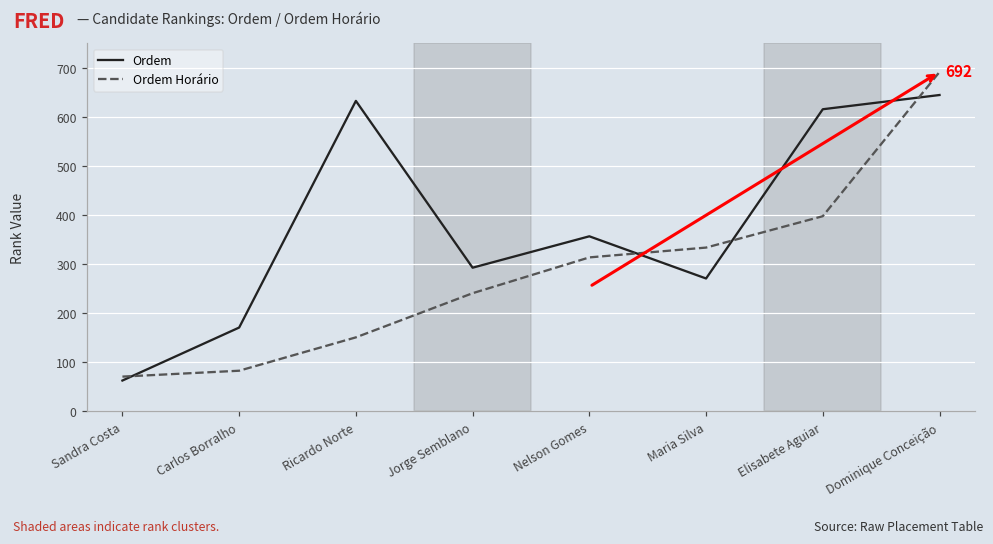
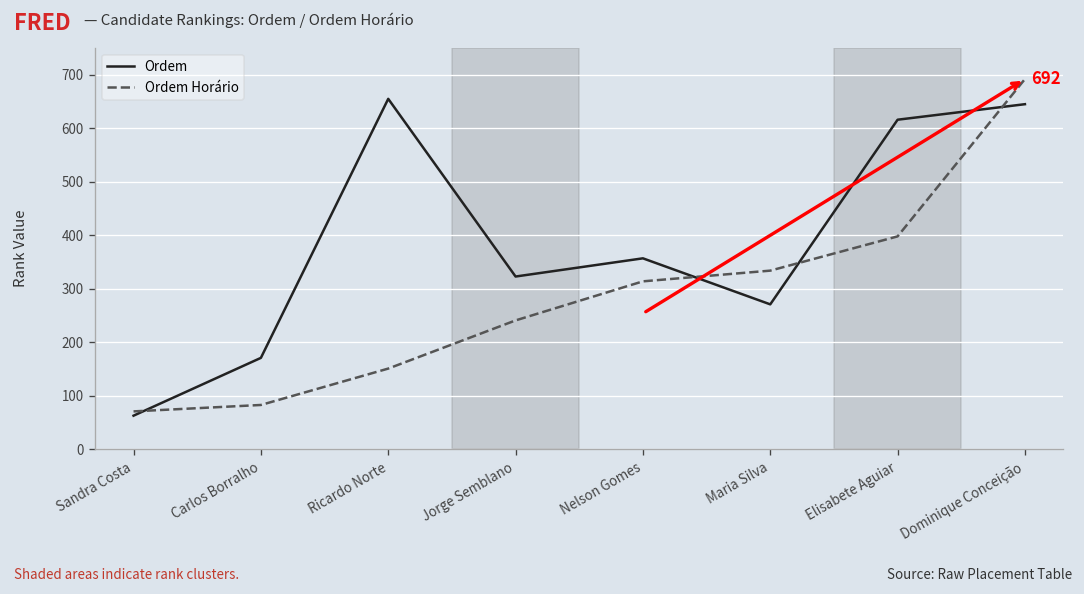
  {
    "Ordem": {
      "Sandra Costa": 60,
      "Carlos Borralho": 170,
-     "Ricardo Norte": 630,
-     "Jorge Semblano": 290,
+     "Ricardo Norte": 660,
+     "Jorge Semblano": 320,
      "Nelson Gomes": 360,
      "Maria Silva": 270,
      "Elisabete Aguiar": 620,
      "Dominique Conceição": 650
    },
    "Ordem Horário": {
      "Dominique Conceição": 692
    }
  }
